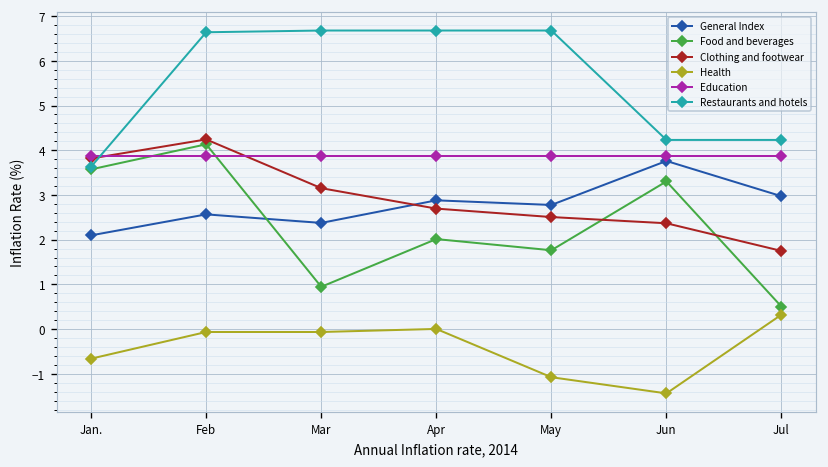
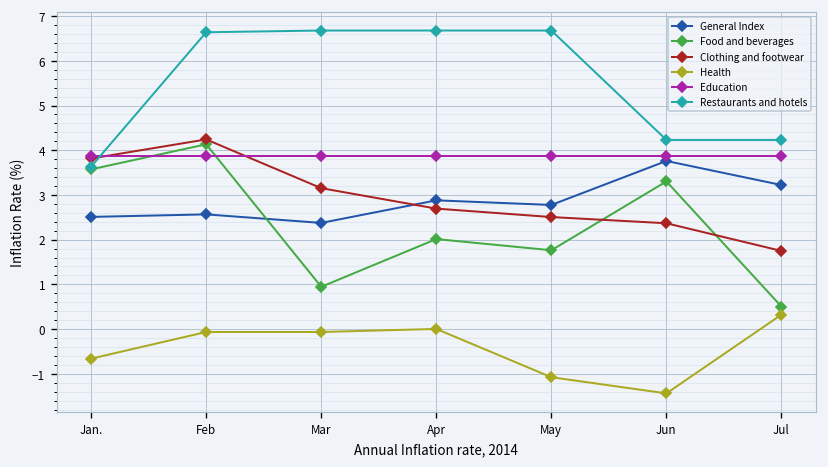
  {
    "General Index": {
-     "Jan.": 2.1,
+     "Jan.": 2.5,
      "Feb": 2.6,
      "Mar": 2.4,
      "Apr": 2.9,
      "May": 2.8,
      "Jun": 3.8,
-     "Jul": 3.0
+     "Jul": 3.2
    },
    "Food and beverages": {
      "Feb": 4.1,
      "Mar": 0.9,
      "Apr": 2.0,
      "May": 1.8,
      "Jun": 3.3,
      "Jul": 0.5
    },
    "Clothing and footwear": {
      "Feb": 4.2,
      "Mar": 3.2,
      "Apr": 2.7,
      "May": 2.5,
      "Jun": 2.4,
      "Jul": 1.7
    },
    "Health": {
      "Jan.": -0.7,
      "Feb": -0.1,
      "Mar": -0.1,
      "Apr": 0.0,
      "May": -1.1,
      "Jun": -1.4,
      "Jul": 0.3
    },
    "Education": {
      "Feb": 3.9,
      "Mar": 3.9,
      "Apr": 3.9,
      "May": 3.9,
      "Jun": 3.9,
      "Jul": 3.9
    },
    "Restaurants and hotels": {
      "Feb": 6.6,
      "Mar": 6.7,
      "Apr": 6.7,
      "May": 6.7,
      "Jun": 4.2,
      "Jul": 4.2
    }
  }
